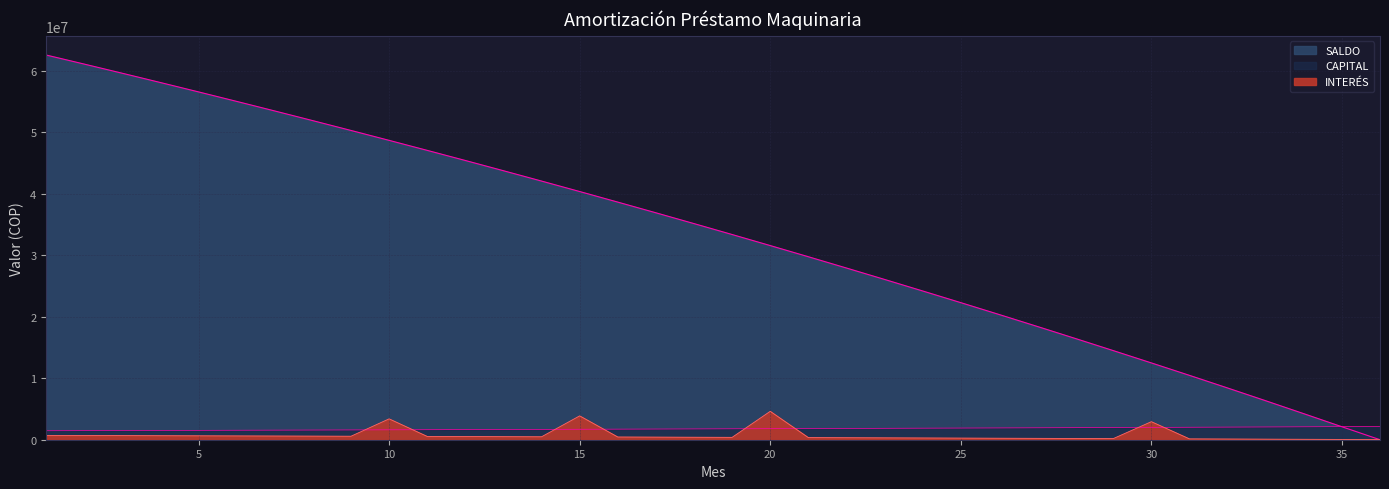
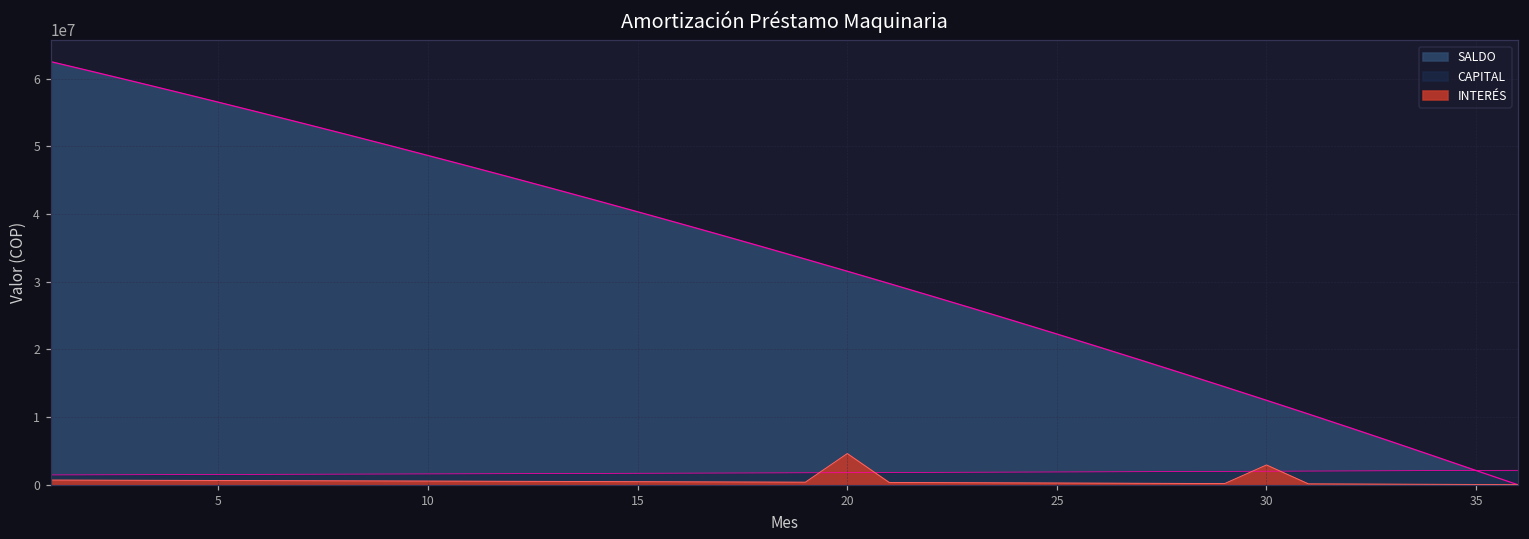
  {
    "INTERÉS": {
      "5": 1000000,
-     "10": 3000000,
-     "15": 4000000,
+     "10": 1000000,
+     "15": 0,
      "20": 5000000,
      "25": 0,
      "30": 3000000,
      "35": 0
    }
  }
